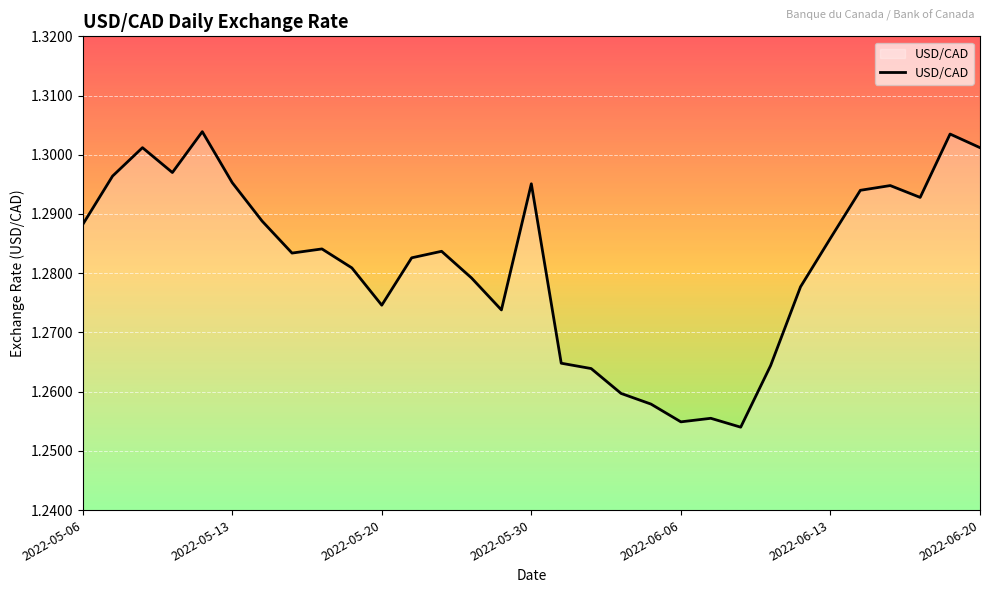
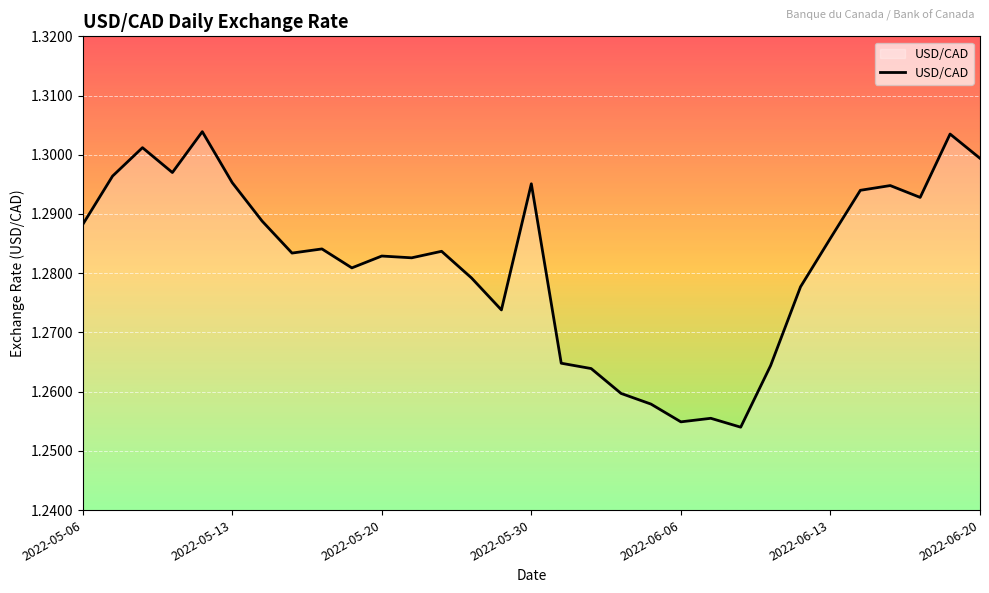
  {
    "2022-05-06": 1.288,
    "2022-05-13": 1.295,
-   "2022-05-20": 1.275,
+   "2022-05-20": 1.283,
    "2022-05-30": 1.295,
    "2022-06-06": 1.255,
    "2022-06-13": 1.286,
-   "2022-06-20": 1.301
+   "2022-06-20": 1.299
  }
